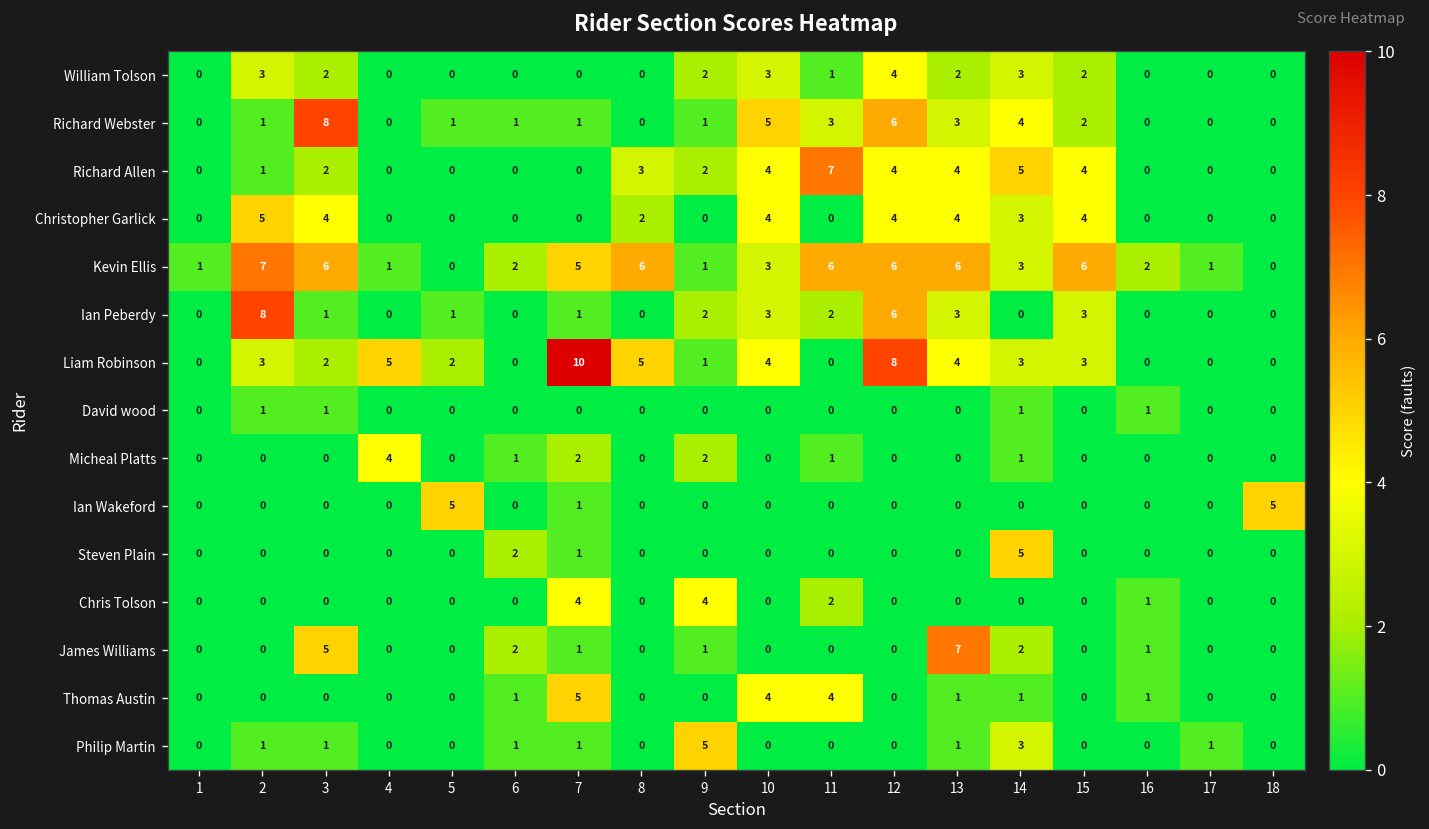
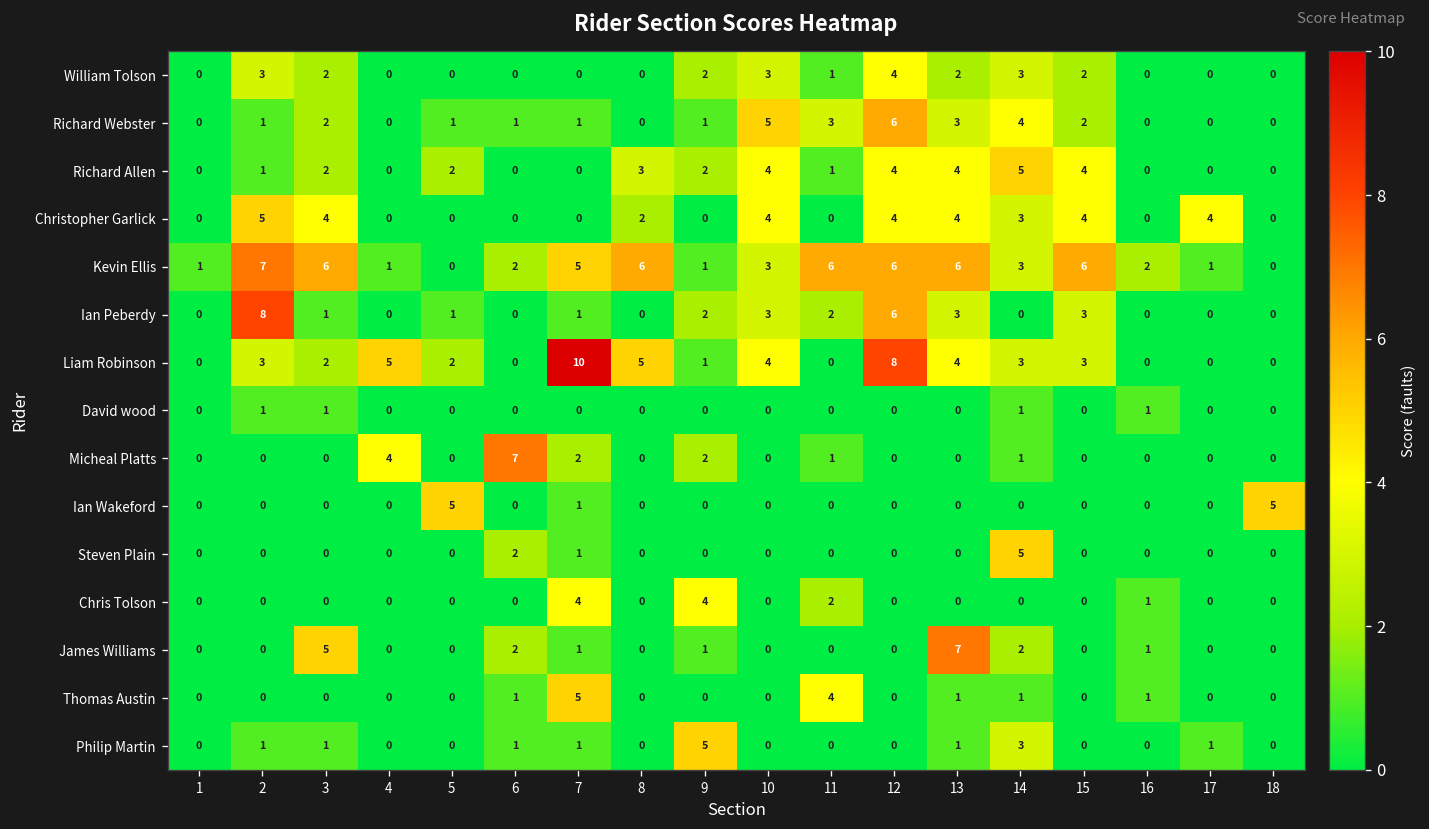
  {
    "Richard Webster": {
      "1": 0,
      "2": 1,
-     "3": 8,
+     "3": 2,
      "4": 0,
      "5": 1,
      "6": 1,
      "7": 1,
      "8": 0,
      "9": 1,
      "10": 5,
      "11": 3,
      "12": 6,
      "13": 3,
      "14": 4,
      "15": 2,
      "16": 0,
      "17": 0,
      "18": 0
    },
    "Richard Allen": {
      "1": 0,
      "2": 1,
      "3": 2,
      "4": 0,
-     "5": 0,
+     "5": 2,
      "6": 0,
      "7": 0,
      "8": 3,
      "9": 2,
      "10": 4,
-     "11": 7,
+     "11": 1,
      "12": 4,
      "13": 4,
      "14": 5,
      "15": 4,
      "16": 0,
      "17": 0,
      "18": 0
    },
    "Christopher Garlick": {
      "1": 0,
      "2": 5,
      "3": 4,
      "4": 0,
      "5": 0,
      "6": 0,
      "7": 0,
      "8": 2,
      "9": 0,
      "10": 4,
      "11": 0,
      "12": 4,
      "13": 4,
      "14": 3,
      "15": 4,
      "16": 0,
-     "17": 0,
+     "17": 4,
      "18": 0
    },
    "Micheal Platts": {
      "1": 0,
      "2": 0,
      "3": 0,
      "4": 4,
      "5": 0,
-     "6": 1,
+     "6": 7,
      "7": 2,
      "8": 0,
      "9": 2,
      "10": 0,
      "11": 1,
      "12": 0,
      "13": 0,
      "14": 1,
      "15": 0,
      "16": 0,
      "17": 0,
      "18": 0
    },
    "Thomas Austin": {
      "1": 0,
      "2": 0,
      "3": 0,
      "4": 0,
      "5": 0,
      "6": 1,
      "7": 5,
      "8": 0,
      "9": 0,
-     "10": 4,
+     "10": 0,
      "11": 4,
      "12": 0,
      "13": 1,
      "14": 1,
      "15": 0,
      "16": 1,
      "17": 0,
      "18": 0
    }
  }
